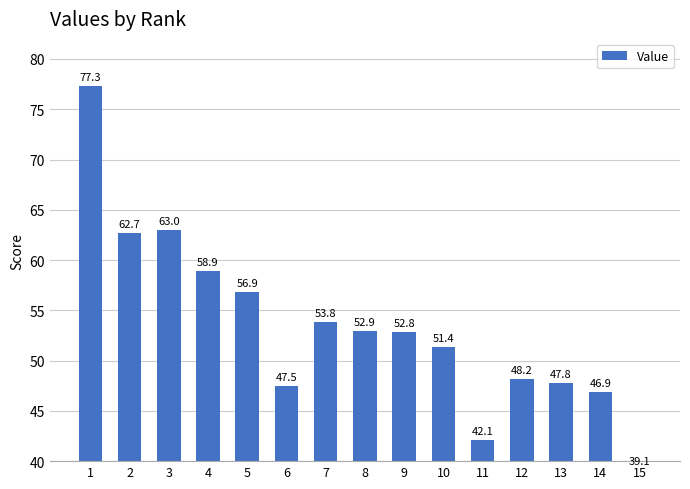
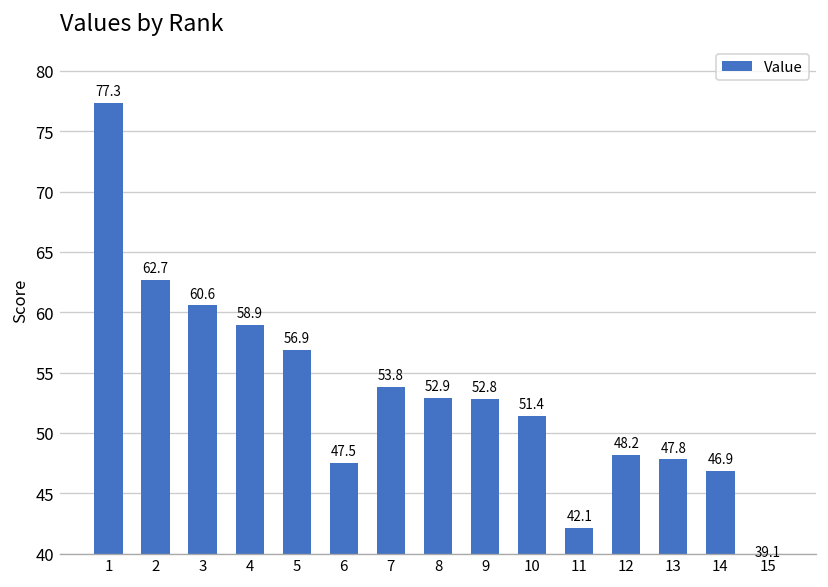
  {
    "1": 77.3,
    "2": 62.7,
-   "3": 63.0,
+   "3": 60.6,
    "4": 58.9,
    "5": 56.9,
    "6": 47.5,
    "7": 53.8,
    "8": 52.9,
    "9": 52.8,
    "10": 51.4,
    "11": 42.1,
    "12": 48.2,
    "13": 47.8,
    "14": 46.9
  }
